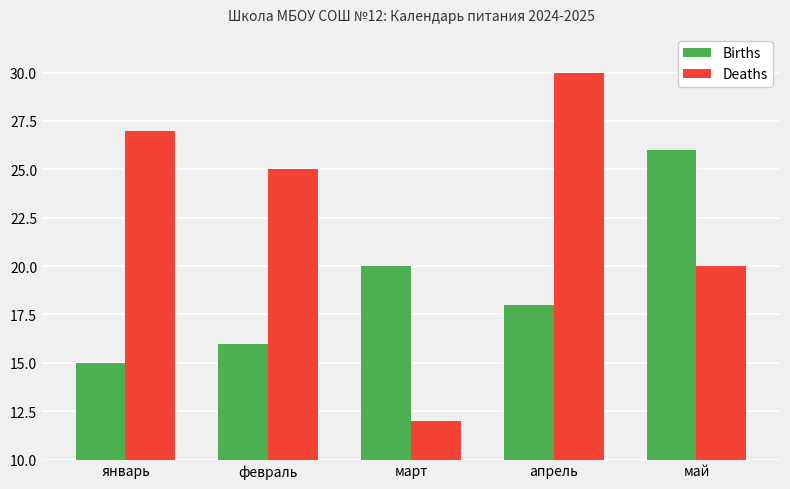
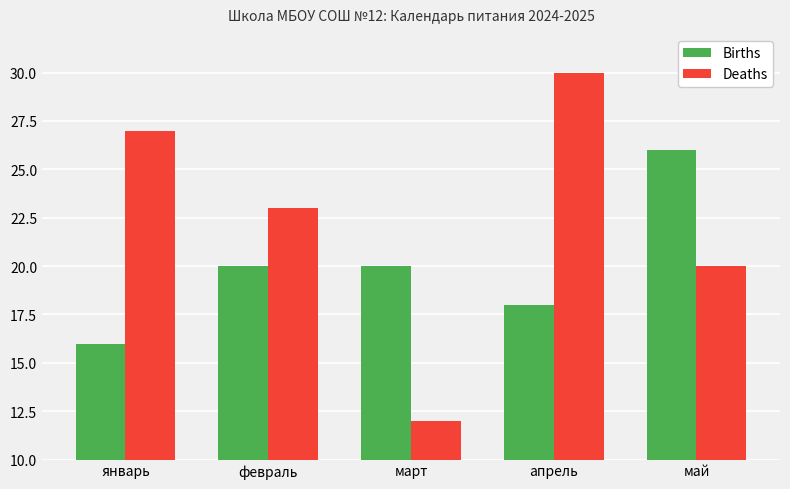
  {
    "Births": {
-     "январь": 15,
-     "февраль": 16,
+     "январь": 16,
+     "февраль": 20,
      "март": 20,
      "апрель": 18,
      "май": 26
    },
    "Deaths": {
      "январь": 27,
-     "февраль": 25,
+     "февраль": 23,
      "март": 12,
      "апрель": 30,
      "май": 20
    }
  }
